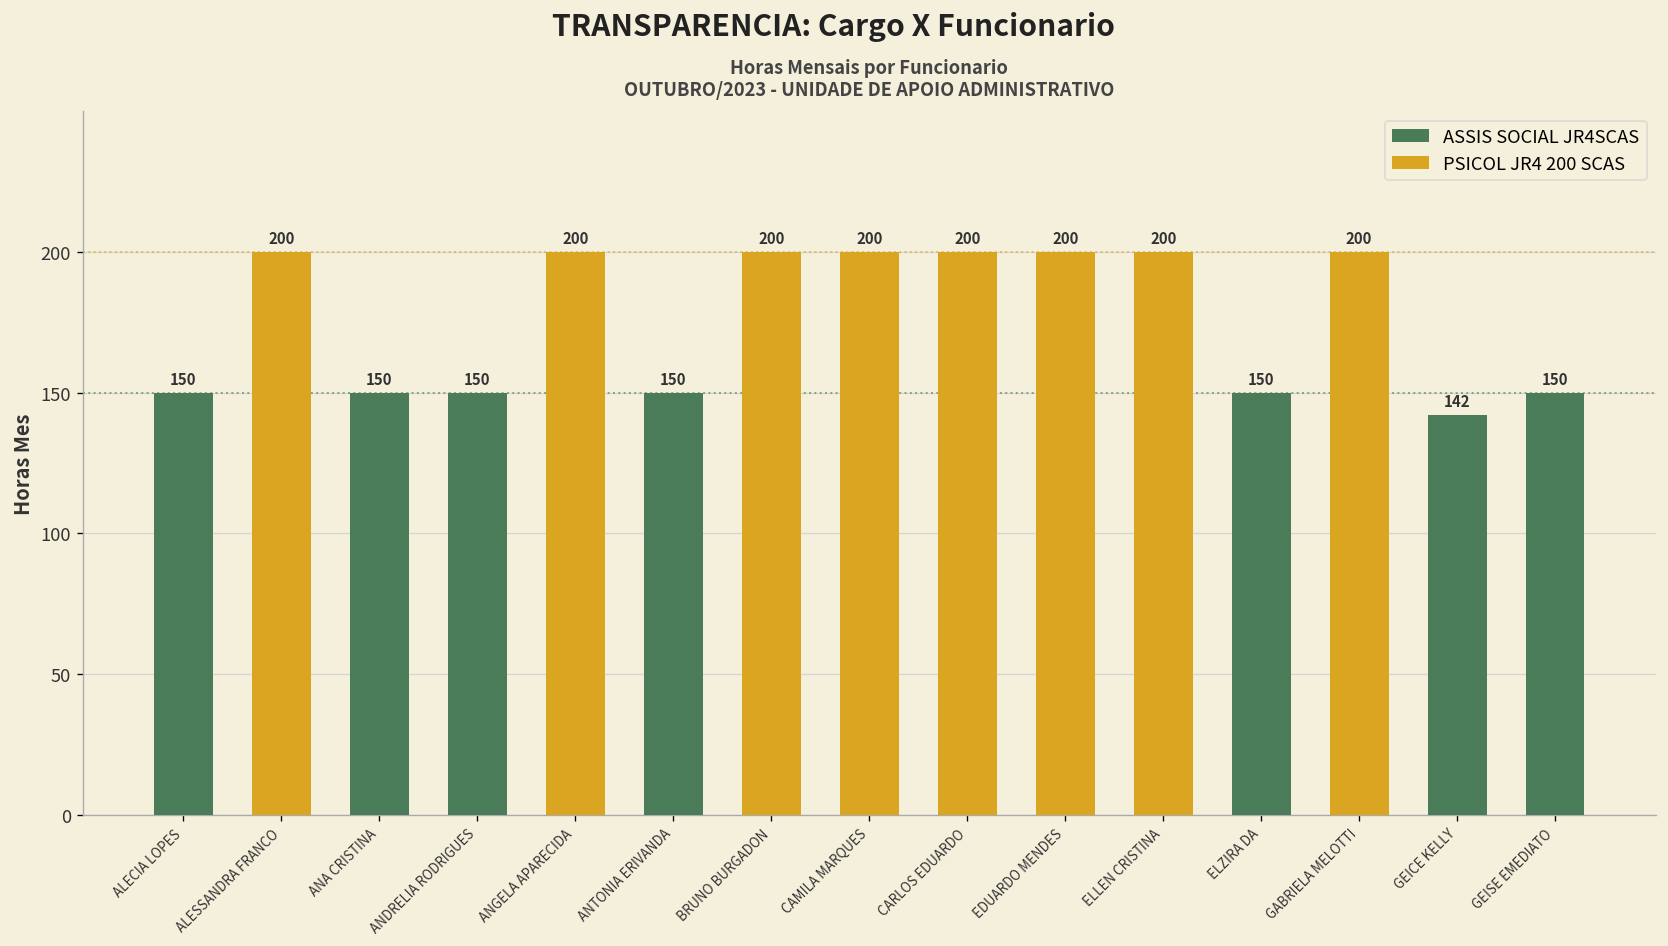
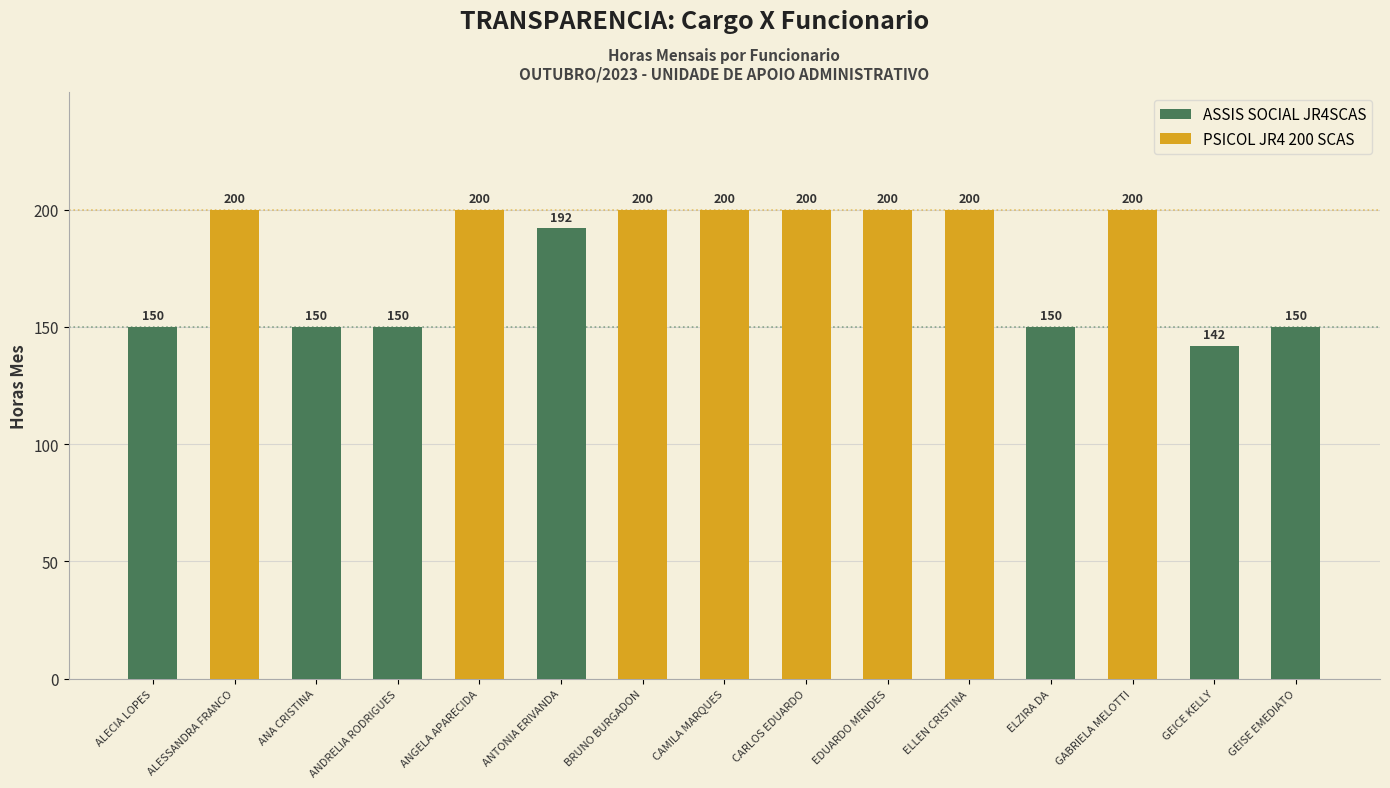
  {
    "ALECIA LOPES": 150,
    "ALESSANDRA FRANCO": 200,
    "ANA CRISTINA": 150,
    "ANDRELIA RODRIGUES": 150,
    "ANGELA APARECIDA": 200,
-   "ANTONIA ERIVANDA": 150,
+   "ANTONIA ERIVANDA": 192,
    "BRUNO BURGADON": 200,
    "CAMILA MARQUES": 200,
    "CARLOS EDUARDO": 200,
    "EDUARDO MENDES": 200,
    "ELLEN CRISTINA": 200,
    "ELZIRA DA": 150,
    "GABRIELA MELOTTI": 200,
    "GEICE KELLY": 142,
    "GEISE EMEDIATO": 150
  }
